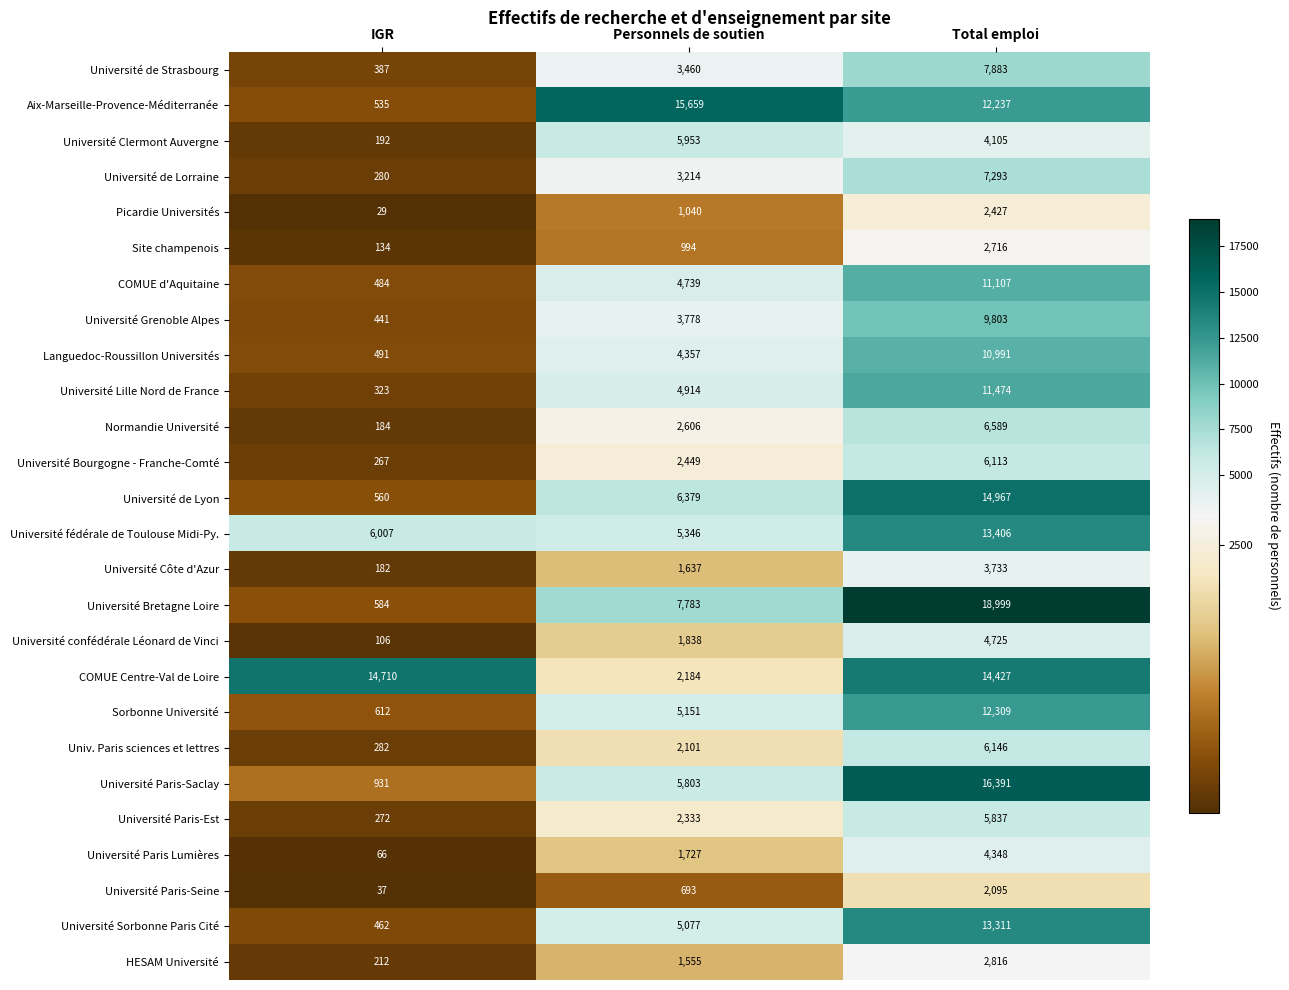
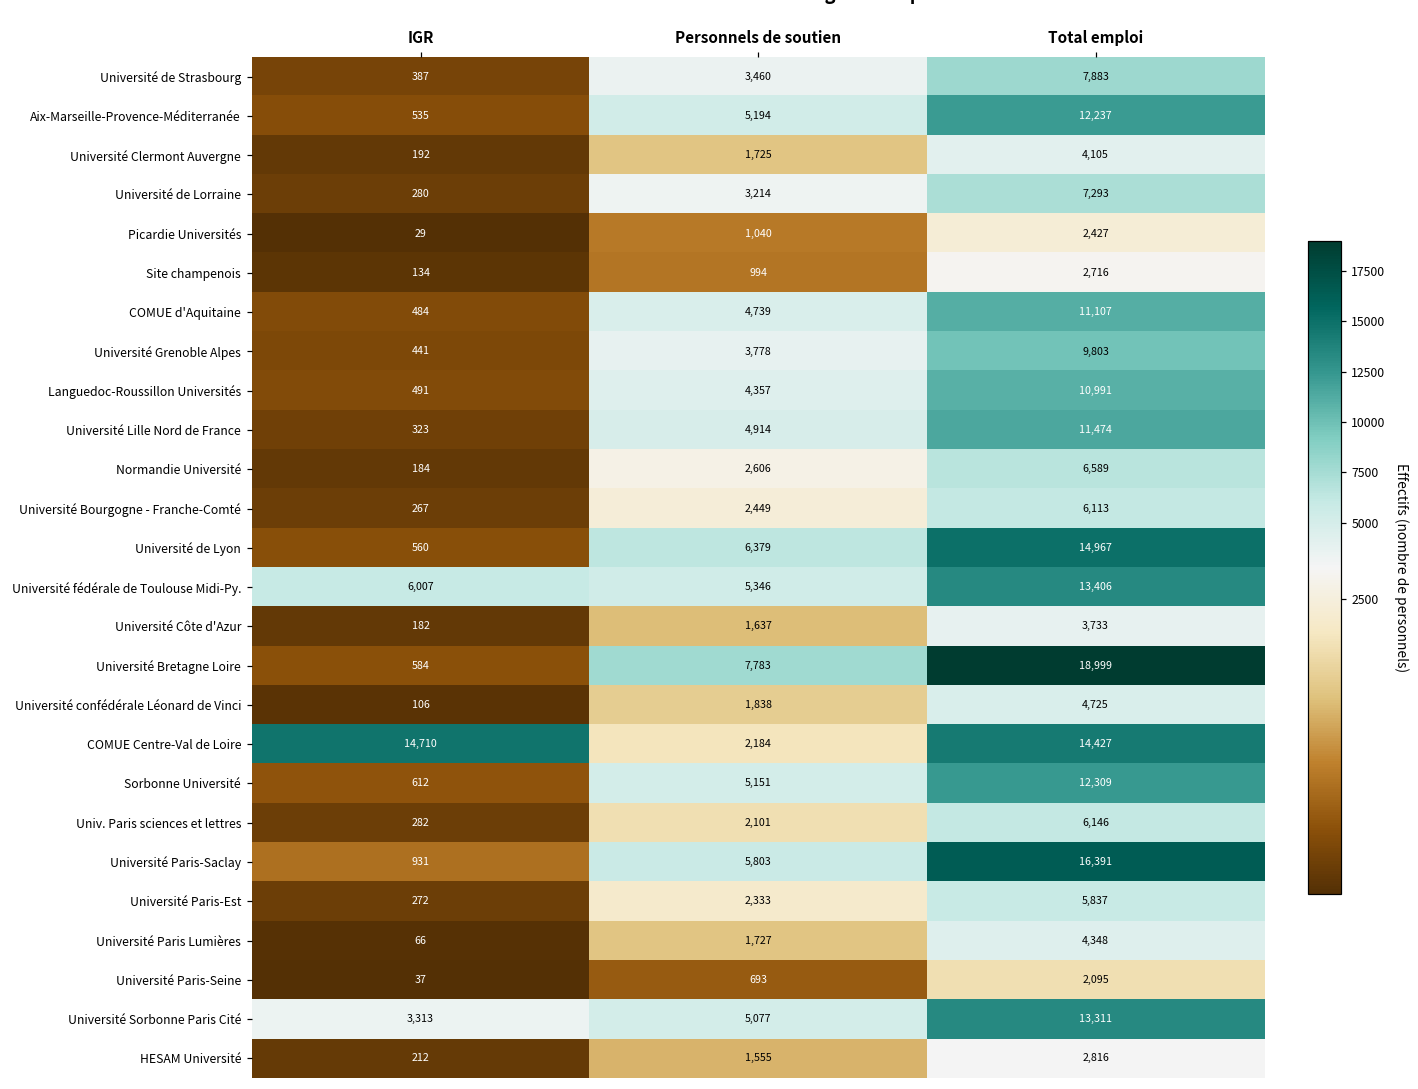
  {
    "Université de Strasbourg": {
      "IGR": "387",
      "Personnels de soutien": "3,460",
      "Total emploi": "7,883"
    },
    "Aix-Marseille-Provence-Méditerranée": {
      "IGR": "535",
-     "Personnels de soutien": "15,659",
+     "Personnels de soutien": "5,194",
      "Total emploi": "12,237"
    },
    "Université Clermont Auvergne": {
      "IGR": "192",
-     "Personnels de soutien": "5,953",
+     "Personnels de soutien": "1,725",
      "Total emploi": "4,105"
    },
    "Université de Lorraine": {
      "IGR": "280",
      "Personnels de soutien": "3,214",
      "Total emploi": "7,293"
    },
    "Picardie Universités": {
      "IGR": "29",
      "Personnels de soutien": "1,040",
      "Total emploi": "2,427"
    },
    "Site champenois": {
      "IGR": "134",
      "Personnels de soutien": "994",
      "Total emploi": "2,716"
    },
    "COMUE d'Aquitaine": {
      "IGR": "484",
      "Personnels de soutien": "4,739",
      "Total emploi": "11,107"
    },
    "Université Grenoble Alpes": {
      "IGR": "441",
      "Personnels de soutien": "3,778",
      "Total emploi": "9,803"
    },
    "Languedoc-Roussillon Universités": {
      "IGR": "491",
      "Personnels de soutien": "4,357",
      "Total emploi": "10,991"
    },
    "Université Lille Nord de France": {
      "IGR": "323",
      "Personnels de soutien": "4,914",
      "Total emploi": "11,474"
    },
    "Normandie Université": {
      "IGR": "184",
      "Personnels de soutien": "2,606",
      "Total emploi": "6,589"
    },
    "Université Bourgogne - Franche-Comté": {
      "IGR": "267",
      "Personnels de soutien": "2,449",
      "Total emploi": "6,113"
    },
    "Université de Lyon": {
      "IGR": "560",
      "Personnels de soutien": "6,379",
      "Total emploi": "14,967"
    },
    "Université fédérale de Toulouse Midi-Py.": {
      "IGR": "6,007",
      "Personnels de soutien": "5,346",
      "Total emploi": "13,406"
    },
    "Université Côte d'Azur": {
      "IGR": "182",
      "Personnels de soutien": "1,637",
      "Total emploi": "3,733"
    },
    "Université Bretagne Loire": {
      "IGR": "584",
      "Personnels de soutien": "7,783",
      "Total emploi": "18,999"
    },
    "Université confédérale Léonard de Vinci": {
      "IGR": "106",
      "Personnels de soutien": "1,838",
      "Total emploi": "4,725"
    },
    "COMUE Centre-Val de Loire": {
      "IGR": "14,710",
      "Personnels de soutien": "2,184",
      "Total emploi": "14,427"
    },
    "Sorbonne Université": {
      "IGR": "612",
      "Personnels de soutien": "5,151",
      "Total emploi": "12,309"
    },
    "Univ. Paris sciences et lettres": {
      "IGR": "282",
      "Personnels de soutien": "2,101",
      "Total emploi": "6,146"
    },
    "Université Paris-Saclay": {
      "IGR": "931",
      "Personnels de soutien": "5,803",
      "Total emploi": "16,391"
    },
    "Université Paris-Est": {
      "IGR": "272",
      "Personnels de soutien": "2,333",
      "Total emploi": "5,837"
    },
    "Université Paris Lumières": {
      "IGR": "66",
      "Personnels de soutien": "1,727",
      "Total emploi": "4,348"
    },
    "Université Paris-Seine": {
      "IGR": "37",
      "Personnels de soutien": "693",
      "Total emploi": "2,095"
    },
    "Université Sorbonne Paris Cité": {
-     "IGR": "462",
+     "IGR": "3,313",
      "Personnels de soutien": "5,077",
      "Total emploi": "13,311"
    },
    "HESAM Université": {
      "IGR": "212",
      "Personnels de soutien": "1,555",
      "Total emploi": "2,816"
    }
  }
